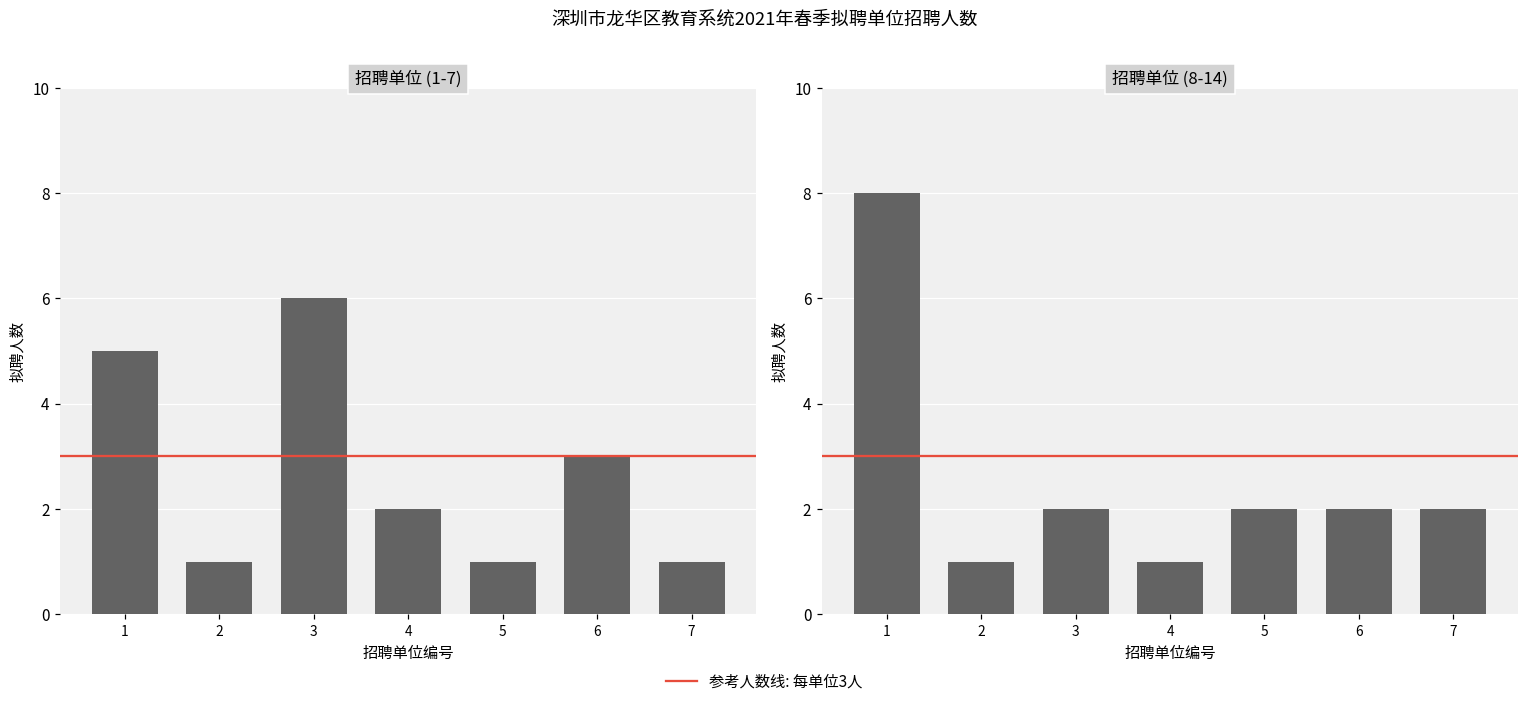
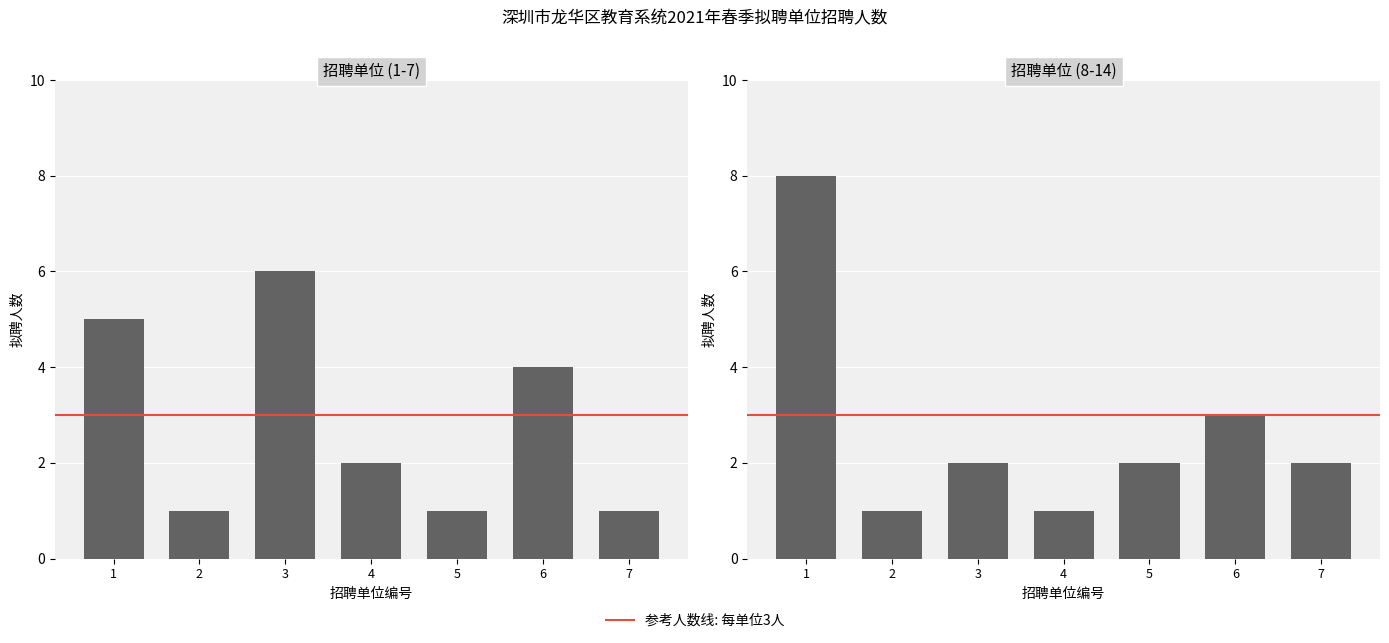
  {
    "招聘单位 (1-7)": {
      "1": 5,
      "2": 1,
      "3": 6,
      "4": 2,
      "5": 1,
-     "6": 3,
+     "6": 4,
      "7": 1
    },
    "招聘单位 (8-14)": {
      "1": 8,
      "2": 1,
      "3": 2,
      "4": 1,
      "5": 2,
-     "6": 2,
+     "6": 3,
      "7": 2
    }
  }
